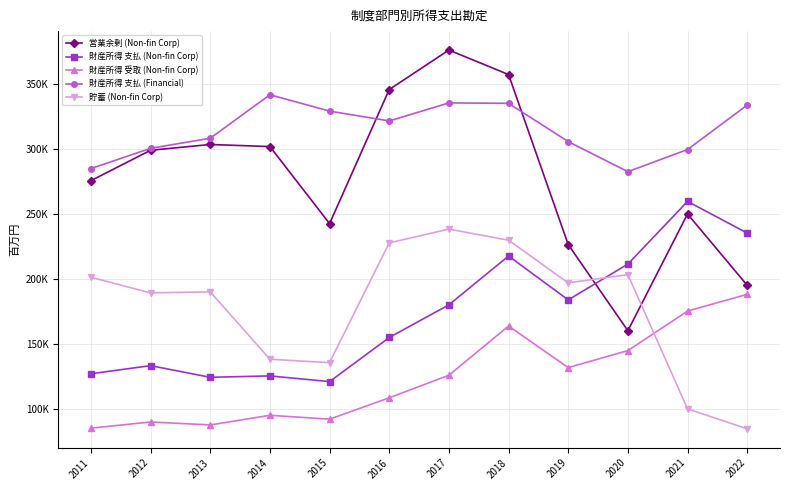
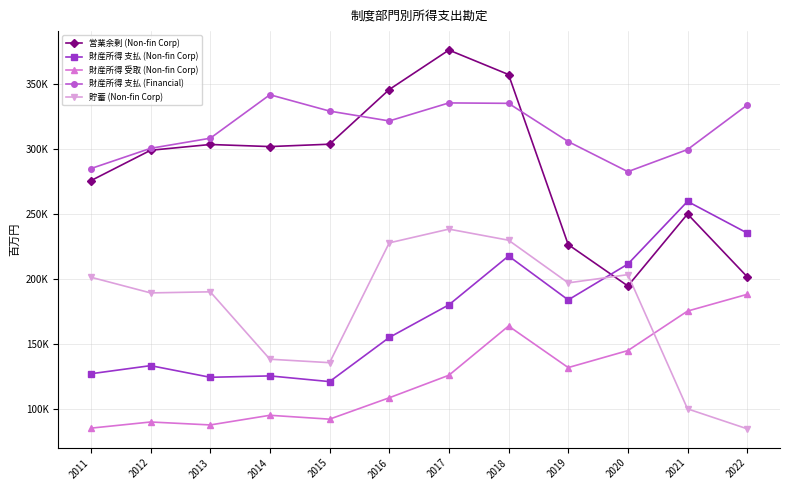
  {
    "営業余剰 (Non-fin Corp)": {
      "2011": 276000,
      "2013": 303000,
      "2014": 302000,
-     "2015": 243000,
+     "2015": 304000,
      "2016": 346000,
      "2017": 376000,
      "2018": 357000,
      "2019": 226000,
-     "2020": 160000,
+     "2020": 195000,
      "2021": 250000,
-     "2022": 195000
+     "2022": 202000
    }
  }
